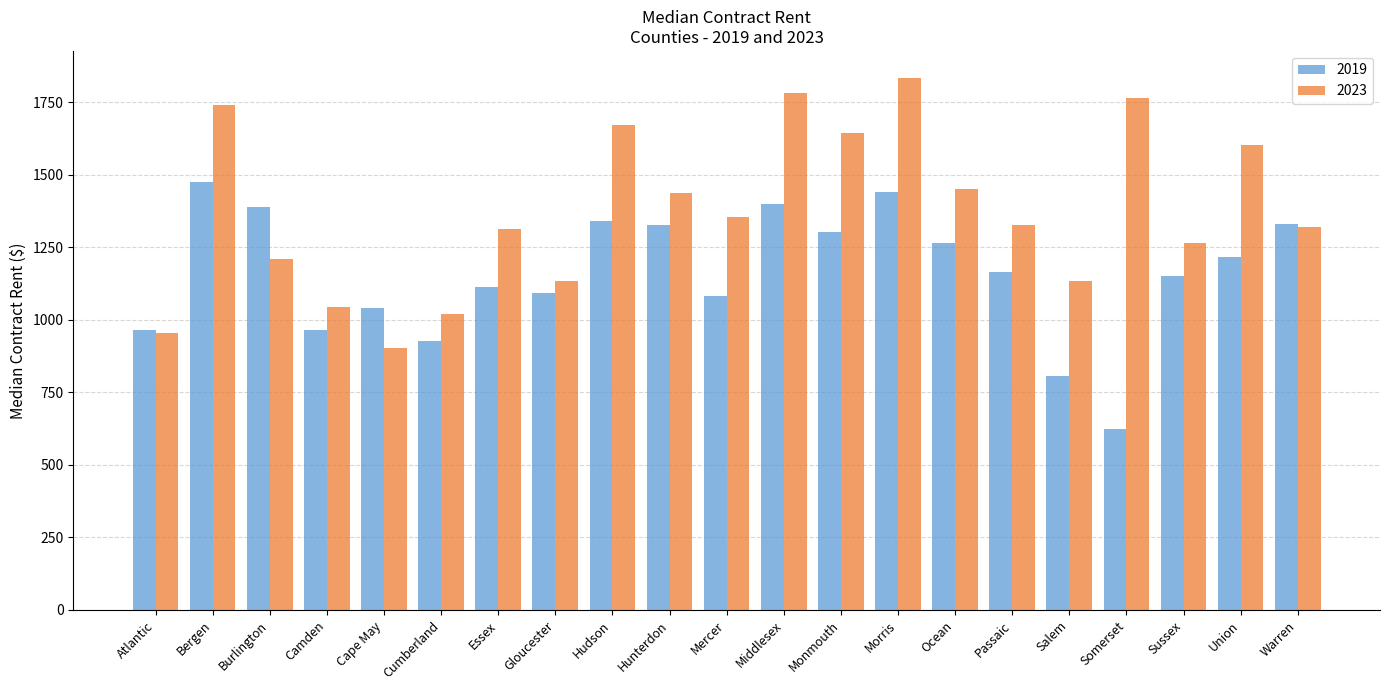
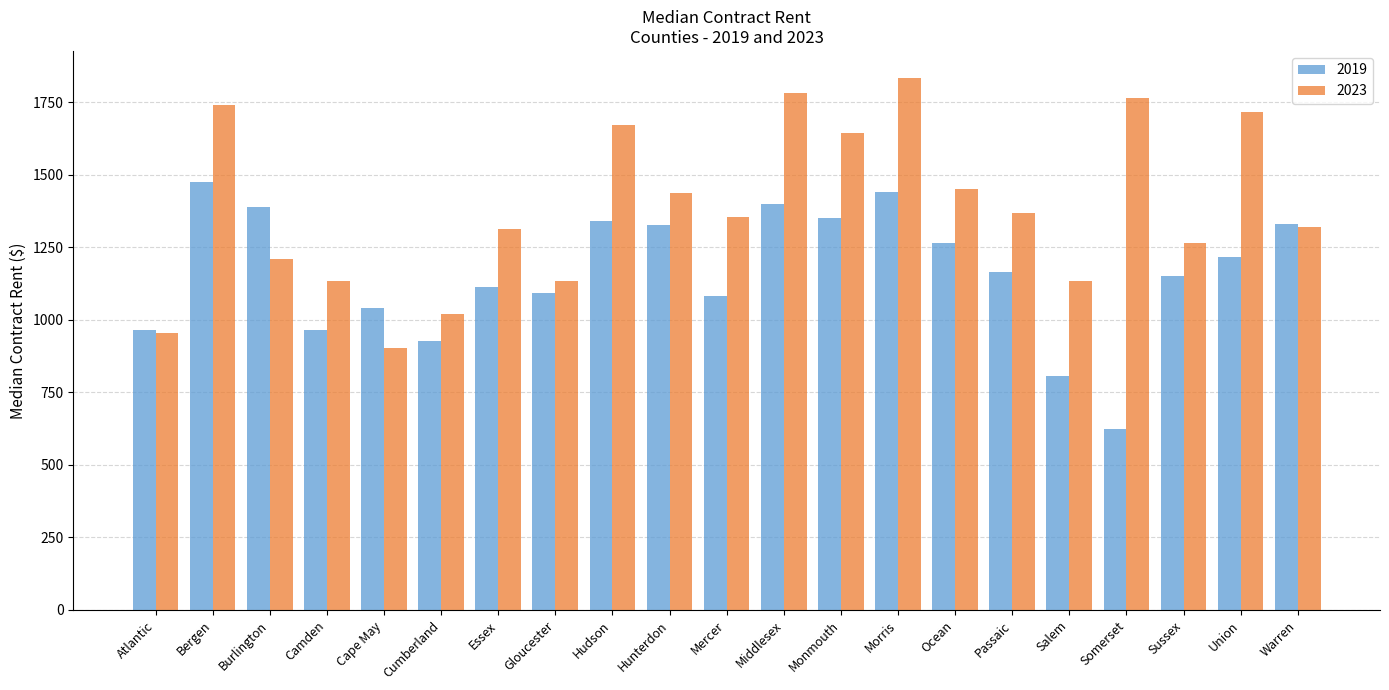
  {
    "2019": {
      "Atlantic": 960,
      "Bergen": 1480,
      "Burlington": 1390,
      "Camden": 970,
      "Cape May": 1040,
      "Cumberland": 930,
      "Essex": 1120,
      "Gloucester": 1090,
      "Hudson": 1340,
      "Hunterdon": 1330,
      "Mercer": 1080,
      "Middlesex": 1400,
-     "Monmouth": 1300,
+     "Monmouth": 1350,
      "Morris": 1440,
      "Ocean": 1260,
      "Passaic": 1170,
      "Salem": 810,
      "Somerset": 630,
      "Sussex": 1150,
      "Union": 1220,
      "Warren": 1330
    },
    "2023": {
      "Atlantic": 960,
      "Bergen": 1740,
      "Burlington": 1210,
-     "Camden": 1050,
+     "Camden": 1130,
      "Cape May": 900,
      "Cumberland": 1020,
      "Essex": 1310,
      "Gloucester": 1140,
      "Hudson": 1670,
      "Hunterdon": 1440,
      "Mercer": 1350,
      "Middlesex": 1780,
      "Monmouth": 1650,
      "Morris": 1840,
      "Ocean": 1450,
-     "Passaic": 1330,
+     "Passaic": 1370,
      "Salem": 1130,
      "Somerset": 1760,
      "Sussex": 1270,
-     "Union": 1600,
+     "Union": 1720,
      "Warren": 1320
    }
  }
